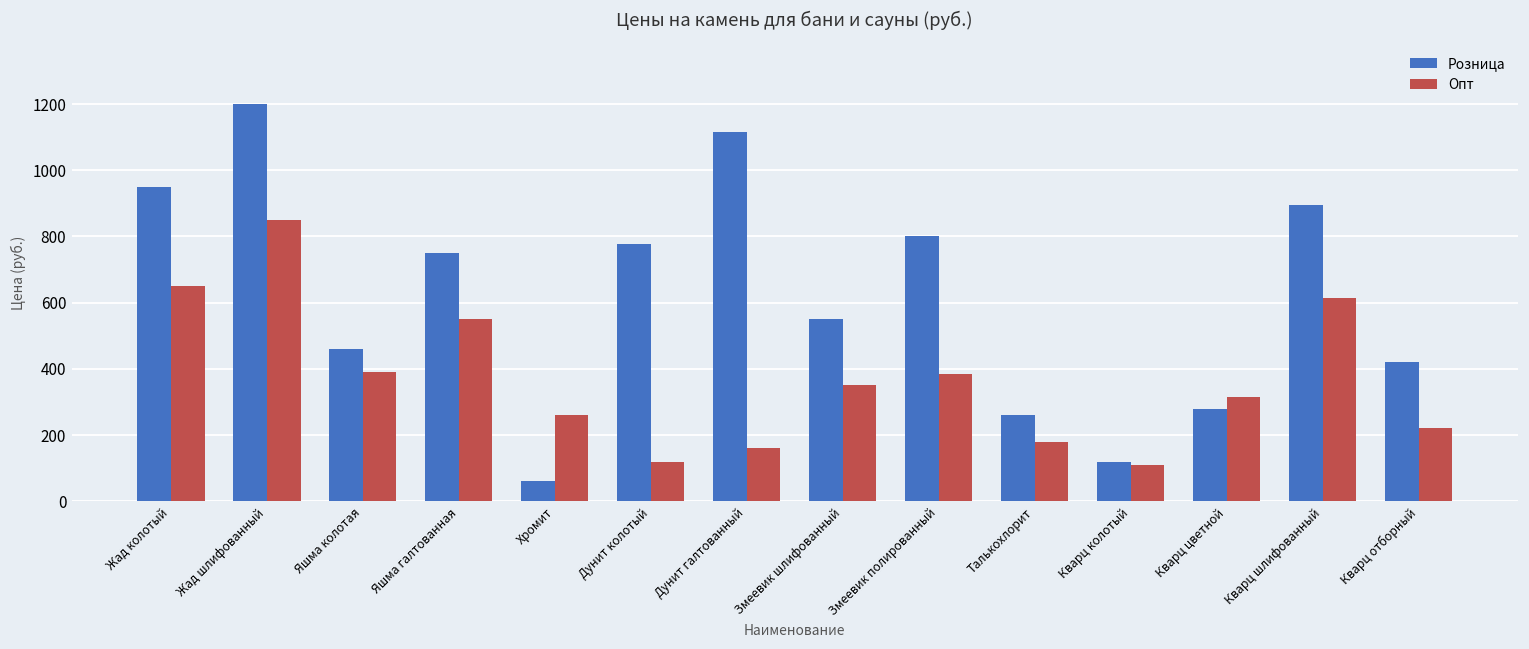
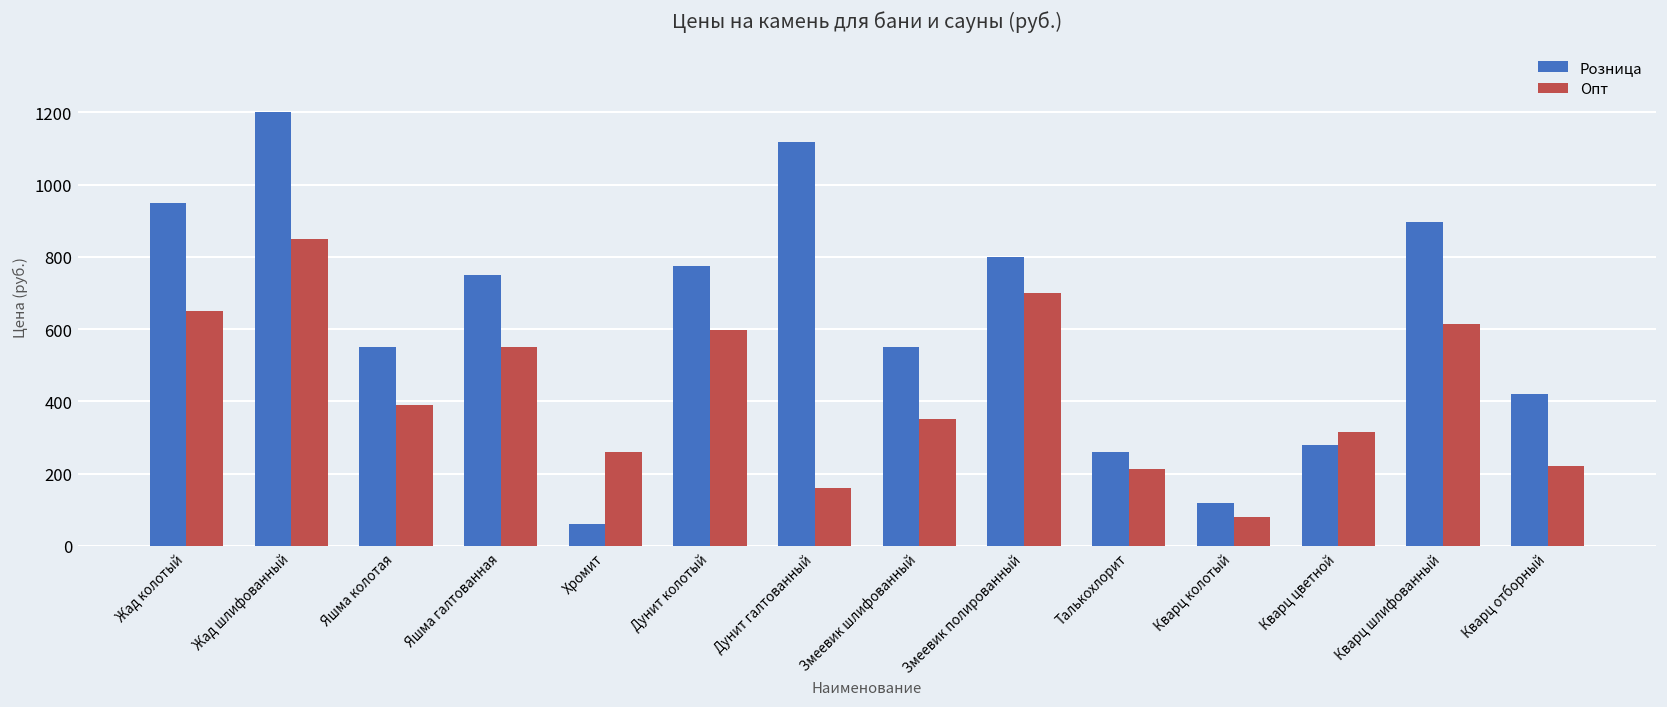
  {
    "Розница": {
      "Жад колотый": 950,
      "Жад шлифованный": 1200,
-     "Яшма колотая": 460,
+     "Яшма колотая": 550,
      "Яшма галтованная": 750,
      "Хромит": 60,
      "Дунит колотый": 780,
      "Дунит галтованный": 1120,
      "Змеевик шлифованный": 550,
      "Змеевик полированный": 800,
      "Талькохлорит": 260,
      "Кварц колотый": 120,
      "Кварц цветной": 280,
      "Кварц шлифованный": 900,
      "Кварц отборный": 420
    },
    "Опт": {
      "Жад колотый": 650,
      "Жад шлифованный": 850,
      "Яшма колотая": 390,
      "Яшма галтованная": 550,
      "Хромит": 260,
-     "Дунит колотый": 120,
+     "Дунит колотый": 600,
      "Дунит галтованный": 160,
      "Змеевик шлифованный": 350,
-     "Змеевик полированный": 380,
-     "Талькохлорит": 180,
-     "Кварц колотый": 110,
+     "Змеевик полированный": 700,
+     "Талькохлорит": 210,
+     "Кварц колотый": 80,
      "Кварц цветной": 320,
      "Кварц шлифованный": 610,
      "Кварц отборный": 220
    }
  }
